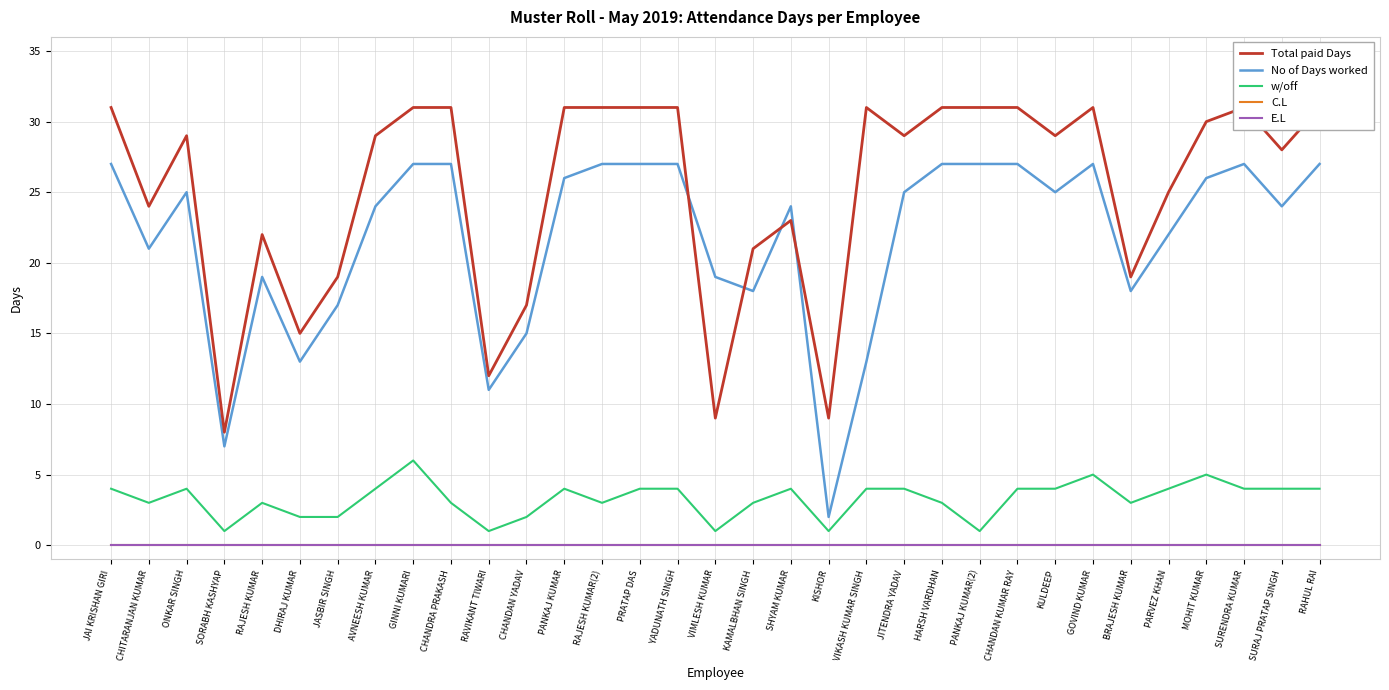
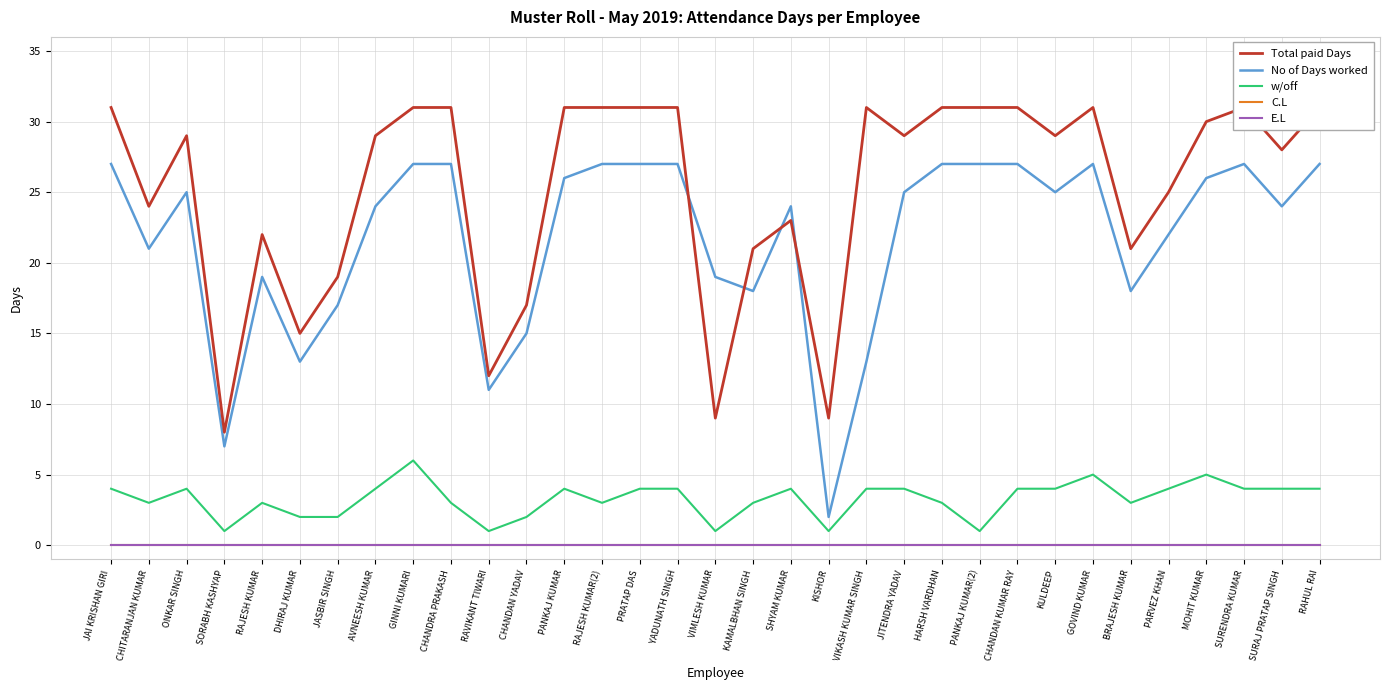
  {
    "Total paid Days": {
      "JAI KRISHAN GIRI": 31,
      "CHITARANJAN KUMAR": 24,
      "ONKAR SINGH": 29,
      "SORABH KASHYAP": 8,
      "RAJESH KUMAR": 22,
      "DHIRAJ KUMAR": 15,
      "JASBIR SINGH": 19,
      "AVNEESH KUMAR": 29,
      "GINNI KUMARI": 31,
      "CHANDRA PRAKASH": 31,
      "RAVIKANT TIWARI": 12,
      "CHANDAN YADAV": 17,
      "PANKAJ KUMAR": 31,
      "RAJESH KUMAR(2)": 31,
      "PRATAP DAS": 31,
      "YADUNATH SINGH": 31,
      "VIMLESH KUMAR": 9,
      "KAMALBHAN SINGH": 21,
      "SHYAM KUMAR": 23,
      "KISHOR": 9,
      "VIKASH KUMAR SINGH": 31,
      "JITENDRA YADAV": 29,
      "HARSH VARDHAN": 31,
      "PANKAJ KUMAR(2)": 31,
      "CHANDAN KUMAR RAY": 31,
      "KULDEEP": 29,
      "GOVIND KUMAR": 31,
-     "BRAJESH KUMAR": 19,
+     "BRAJESH KUMAR": 21,
      "PARVEZ KHAN": 25,
      "MOHIT KUMAR": 30,
      "SURAJ PRATAP SINGH": 28
    },
    "No of Days worked": {
      "JAI KRISHAN GIRI": 27,
      "CHITARANJAN KUMAR": 21,
      "ONKAR SINGH": 25,
      "SORABH KASHYAP": 7,
      "RAJESH KUMAR": 19,
      "DHIRAJ KUMAR": 13,
      "JASBIR SINGH": 17,
      "AVNEESH KUMAR": 24,
      "GINNI KUMARI": 27,
      "CHANDRA PRAKASH": 27,
      "RAVIKANT TIWARI": 11,
      "CHANDAN YADAV": 15,
      "PANKAJ KUMAR": 26,
      "RAJESH KUMAR(2)": 27,
      "PRATAP DAS": 27,
      "YADUNATH SINGH": 27,
      "VIMLESH KUMAR": 19,
      "KAMALBHAN SINGH": 18,
      "SHYAM KUMAR": 24,
      "KISHOR": 2,
      "VIKASH KUMAR SINGH": 13,
      "JITENDRA YADAV": 25,
      "HARSH VARDHAN": 27,
      "PANKAJ KUMAR(2)": 27,
      "CHANDAN KUMAR RAY": 27,
      "KULDEEP": 25,
      "GOVIND KUMAR": 27,
      "BRAJESH KUMAR": 18,
      "PARVEZ KHAN": 22,
      "MOHIT KUMAR": 26,
      "SURENDRA KUMAR": 27,
      "SURAJ PRATAP SINGH": 24,
      "RAHUL RAI": 27
    },
    "w/off": {
      "JAI KRISHAN GIRI": 4,
      "CHITARANJAN KUMAR": 3,
      "ONKAR SINGH": 4,
      "SORABH KASHYAP": 1,
      "RAJESH KUMAR": 3,
      "DHIRAJ KUMAR": 2,
      "JASBIR SINGH": 2,
      "AVNEESH KUMAR": 4,
      "GINNI KUMARI": 6,
      "CHANDRA PRAKASH": 3,
      "RAVIKANT TIWARI": 1,
      "CHANDAN YADAV": 2,
      "PANKAJ KUMAR": 4,
      "RAJESH KUMAR(2)": 3,
      "PRATAP DAS": 4,
      "YADUNATH SINGH": 4,
      "VIMLESH KUMAR": 1,
      "KAMALBHAN SINGH": 3,
      "SHYAM KUMAR": 4,
      "KISHOR": 1,
      "VIKASH KUMAR SINGH": 4,
      "JITENDRA YADAV": 4,
      "HARSH VARDHAN": 3,
      "PANKAJ KUMAR(2)": 1,
      "CHANDAN KUMAR RAY": 4,
      "KULDEEP": 4,
      "GOVIND KUMAR": 5,
      "BRAJESH KUMAR": 3,
      "PARVEZ KHAN": 4,
      "MOHIT KUMAR": 5,
      "SURENDRA KUMAR": 4,
      "SURAJ PRATAP SINGH": 4,
      "RAHUL RAI": 4
    },
    "E.L": {
      "JAI KRISHAN GIRI": 0,
      "CHITARANJAN KUMAR": 0,
      "ONKAR SINGH": 0,
      "SORABH KASHYAP": 0,
      "RAJESH KUMAR": 0,
      "DHIRAJ KUMAR": 0,
      "JASBIR SINGH": 0,
      "AVNEESH KUMAR": 0,
      "GINNI KUMARI": 0,
      "CHANDRA PRAKASH": 0,
      "RAVIKANT TIWARI": 0,
      "CHANDAN YADAV": 0,
      "PANKAJ KUMAR": 0,
      "RAJESH KUMAR(2)": 0,
      "PRATAP DAS": 0,
      "YADUNATH SINGH": 0,
      "VIMLESH KUMAR": 0,
      "KAMALBHAN SINGH": 0,
      "SHYAM KUMAR": 0,
      "KISHOR": 0,
      "VIKASH KUMAR SINGH": 0,
      "JITENDRA YADAV": 0,
      "HARSH VARDHAN": 0,
      "PANKAJ KUMAR(2)": 0,
      "CHANDAN KUMAR RAY": 0,
      "KULDEEP": 0,
      "GOVIND KUMAR": 0,
      "BRAJESH KUMAR": 0,
      "PARVEZ KHAN": 0,
      "MOHIT KUMAR": 0,
      "SURENDRA KUMAR": 0,
      "SURAJ PRATAP SINGH": 0,
      "RAHUL RAI": 0
    }
  }
